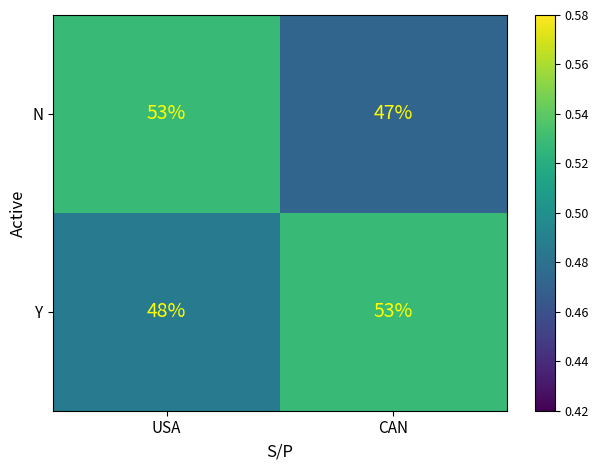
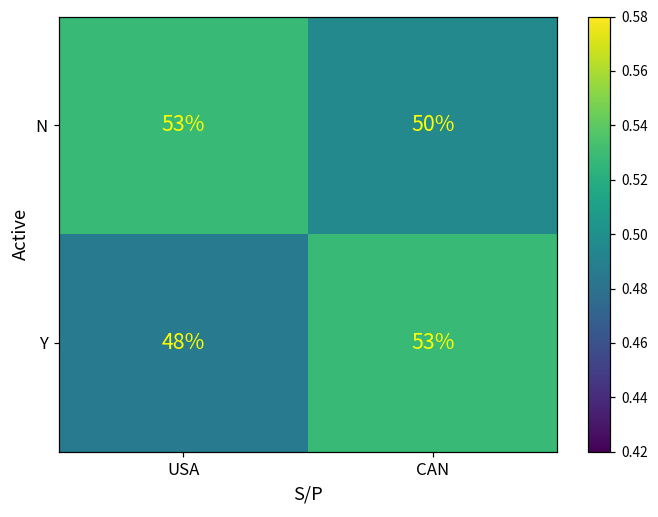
  {
    "N": {
      "USA": "53%",
-     "CAN": "47%"
+     "CAN": "50%"
    },
    "Y": {
      "USA": "48%",
      "CAN": "53%"
    }
  }
